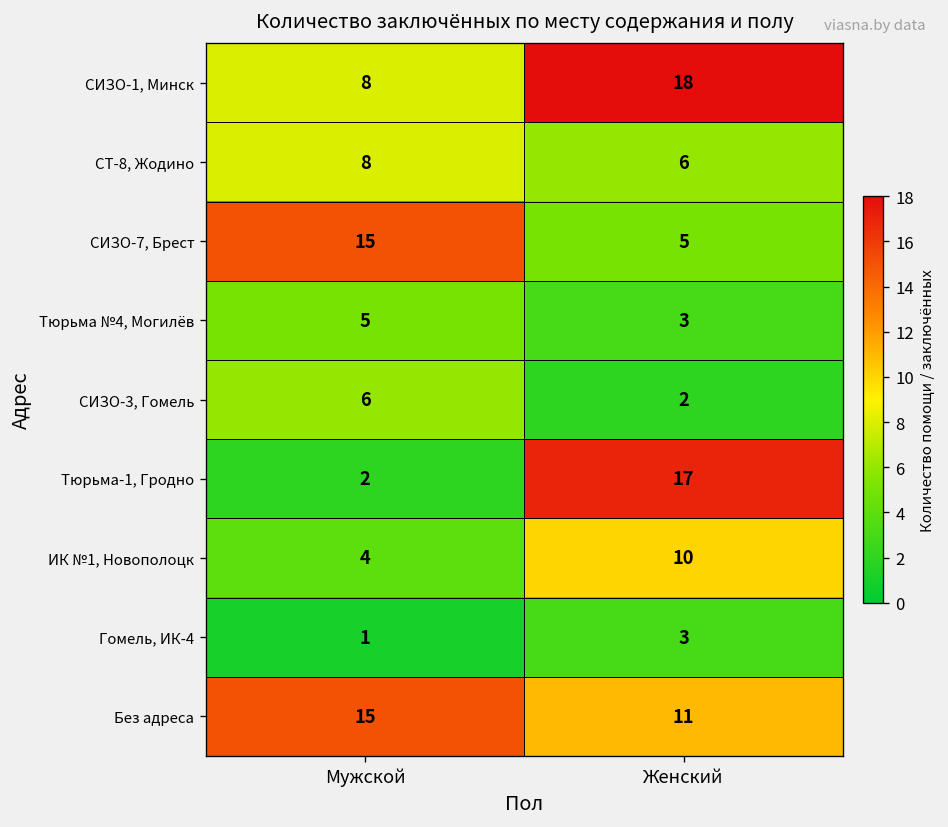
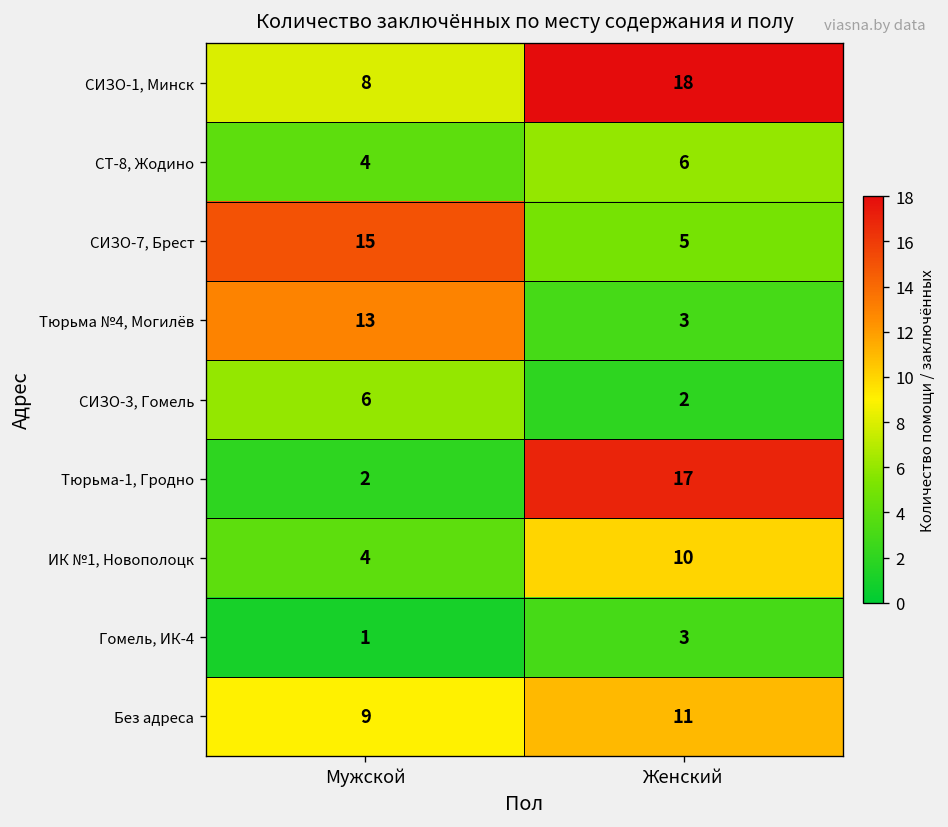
  {
    "СИЗО-1, Минск": {
      "Мужской": 8,
      "Женский": 18
    },
    "СТ-8, Жодино": {
-     "Мужской": 8,
+     "Мужской": 4,
      "Женский": 6
    },
    "СИЗО-7, Брест": {
      "Мужской": 15,
      "Женский": 5
    },
    "Тюрьма №4, Могилёв": {
-     "Мужской": 5,
+     "Мужской": 13,
      "Женский": 3
    },
    "СИЗО-3, Гомель": {
      "Мужской": 6,
      "Женский": 2
    },
    "Тюрьма-1, Гродно": {
      "Мужской": 2,
      "Женский": 17
    },
    "ИК №1, Новополоцк": {
      "Мужской": 4,
      "Женский": 10
    },
    "Гомель, ИК-4": {
      "Мужской": 1,
      "Женский": 3
    },
    "Без адреса": {
-     "Мужской": 15,
+     "Мужской": 9,
      "Женский": 11
    }
  }
